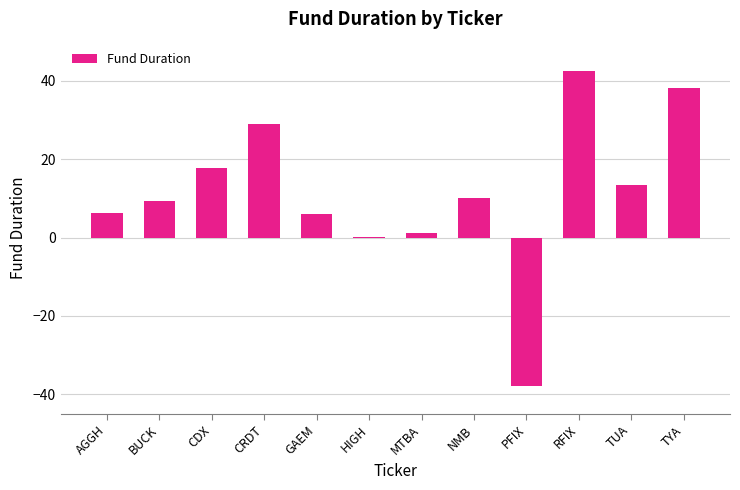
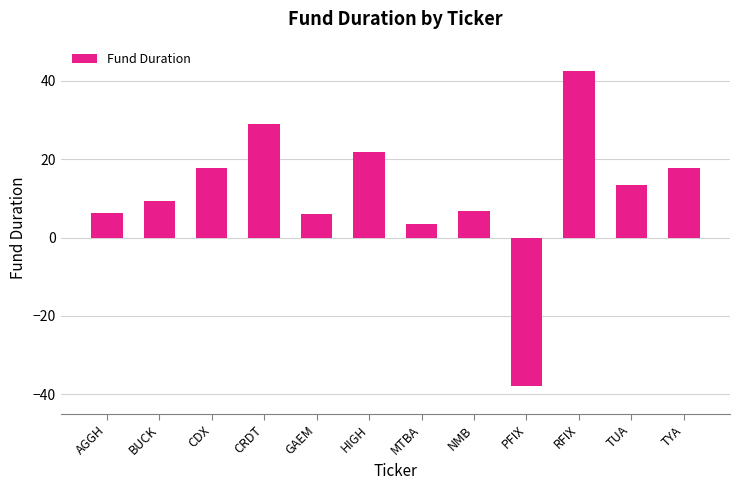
  {
    "AGGH": 6,
    "BUCK": 9,
    "CDX": 18,
    "CRDT": 29,
    "GAEM": 6,
-   "HIGH": 0,
-   "MTBA": 1,
-   "NMB": 10,
+   "HIGH": 22,
+   "MTBA": 4,
+   "NMB": 7,
    "PFIX": -38,
    "RFIX": 42,
    "TUA": 13,
-   "TYA": 38
+   "TYA": 18
  }
